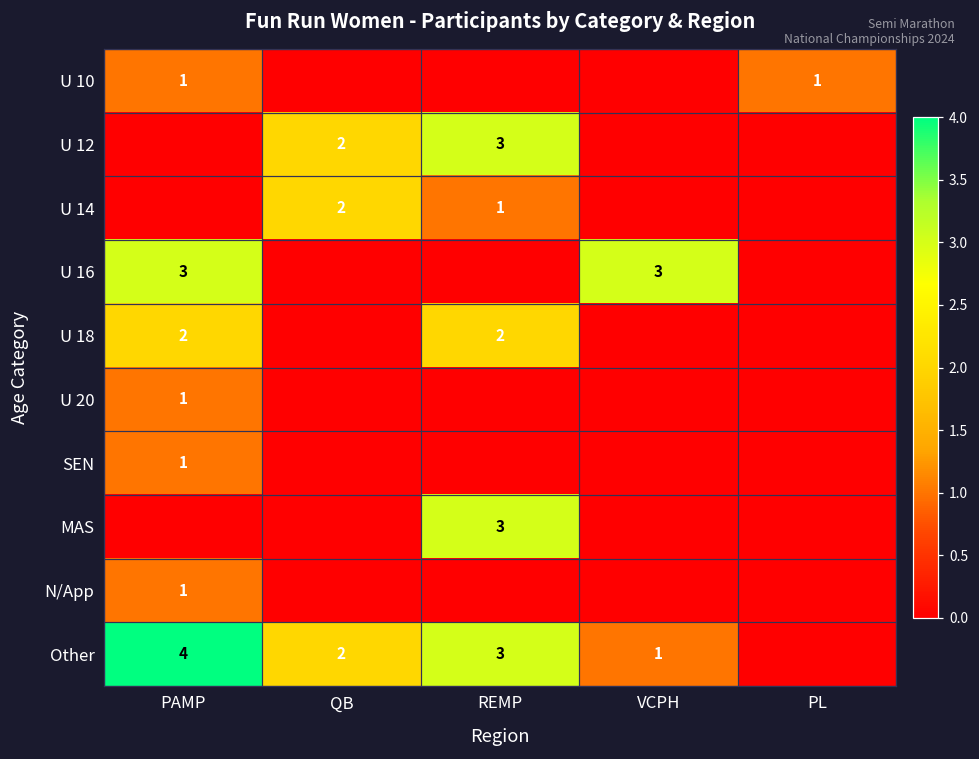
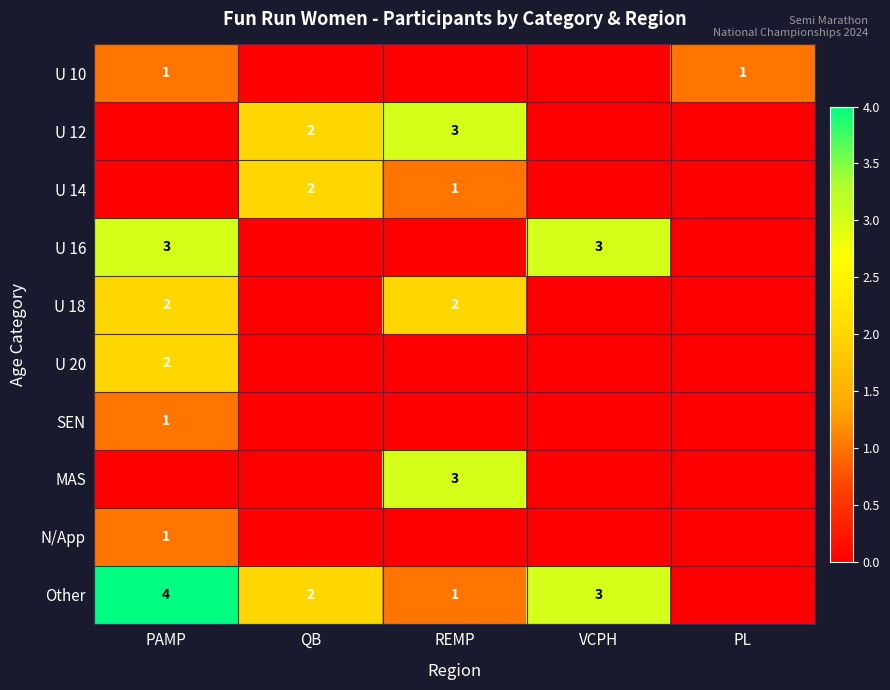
  {
    "U 10": {
      "PAMP": 1,
      "PL": 1
    },
    "U 12": {
      "QB": 2,
      "REMP": 3
    },
    "U 14": {
      "QB": 2,
      "REMP": 1
    },
    "U 16": {
      "PAMP": 3,
      "VCPH": 3
    },
    "U 18": {
      "PAMP": 2,
      "REMP": 2
    },
    "U 20": {
-     "PAMP": 1
+     "PAMP": 2
    },
    "SEN": {
      "PAMP": 1
    },
    "MAS": {
      "REMP": 3
    },
    "N/App": {
      "PAMP": 1
    },
    "Other": {
      "PAMP": 4,
      "QB": 2,
-     "REMP": 3,
-     "VCPH": 1
+     "REMP": 1,
+     "VCPH": 3
    }
  }
